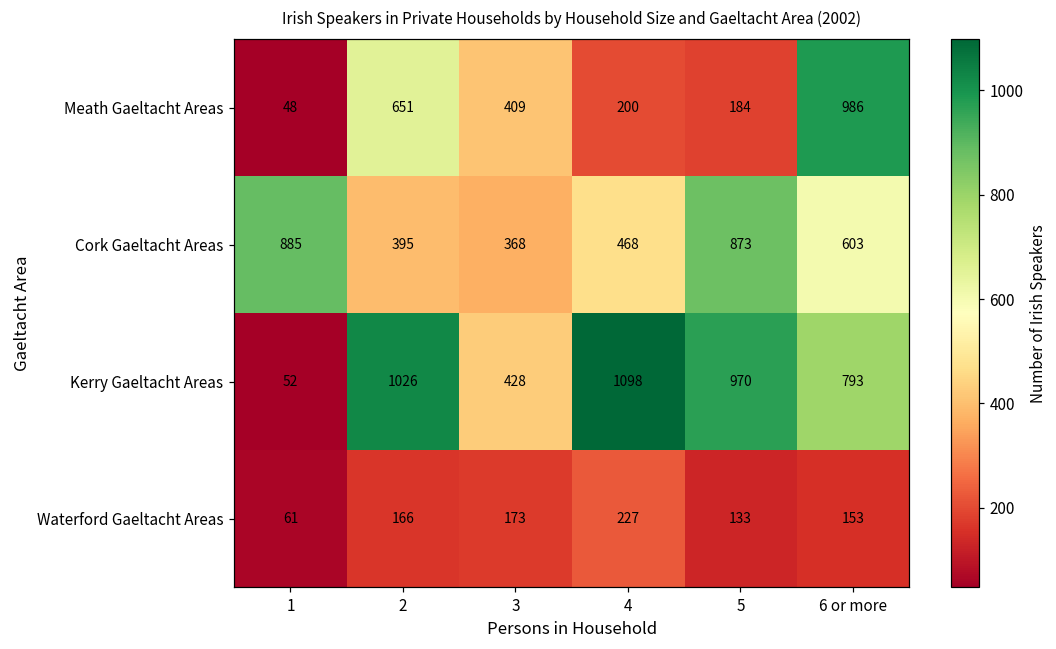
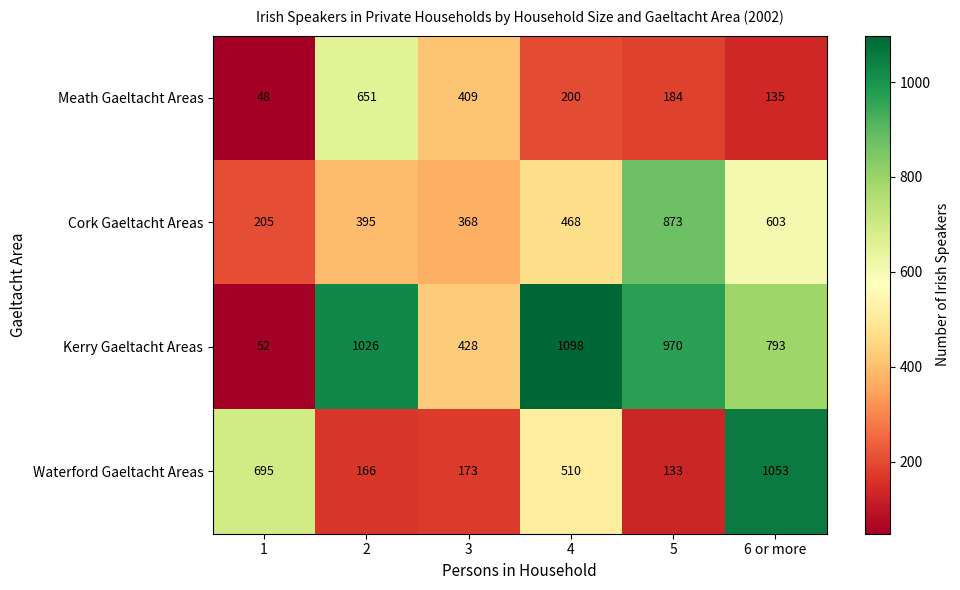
  {
    "Meath Gaeltacht Areas": {
      "1": 48,
      "2": 651,
      "3": 409,
      "4": 200,
      "5": 184,
-     "6 or more": 986
+     "6 or more": 135
    },
    "Cork Gaeltacht Areas": {
-     "1": 885,
+     "1": 205,
      "2": 395,
      "3": 368,
      "4": 468,
      "5": 873,
      "6 or more": 603
    },
    "Kerry Gaeltacht Areas": {
      "1": 52,
      "2": 1026,
      "3": 428,
      "4": 1098,
      "5": 970,
      "6 or more": 793
    },
    "Waterford Gaeltacht Areas": {
-     "1": 61,
+     "1": 695,
      "2": 166,
      "3": 173,
-     "4": 227,
+     "4": 510,
      "5": 133,
-     "6 or more": 153
+     "6 or more": 1053
    }
  }
